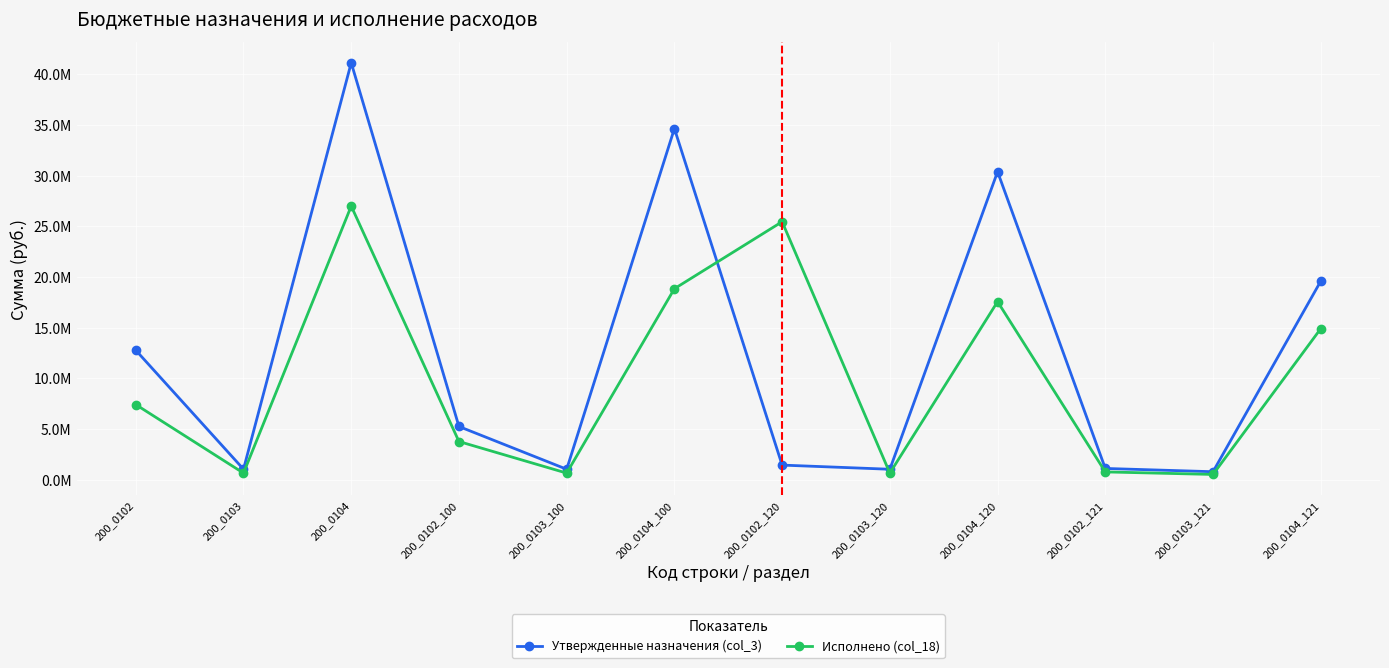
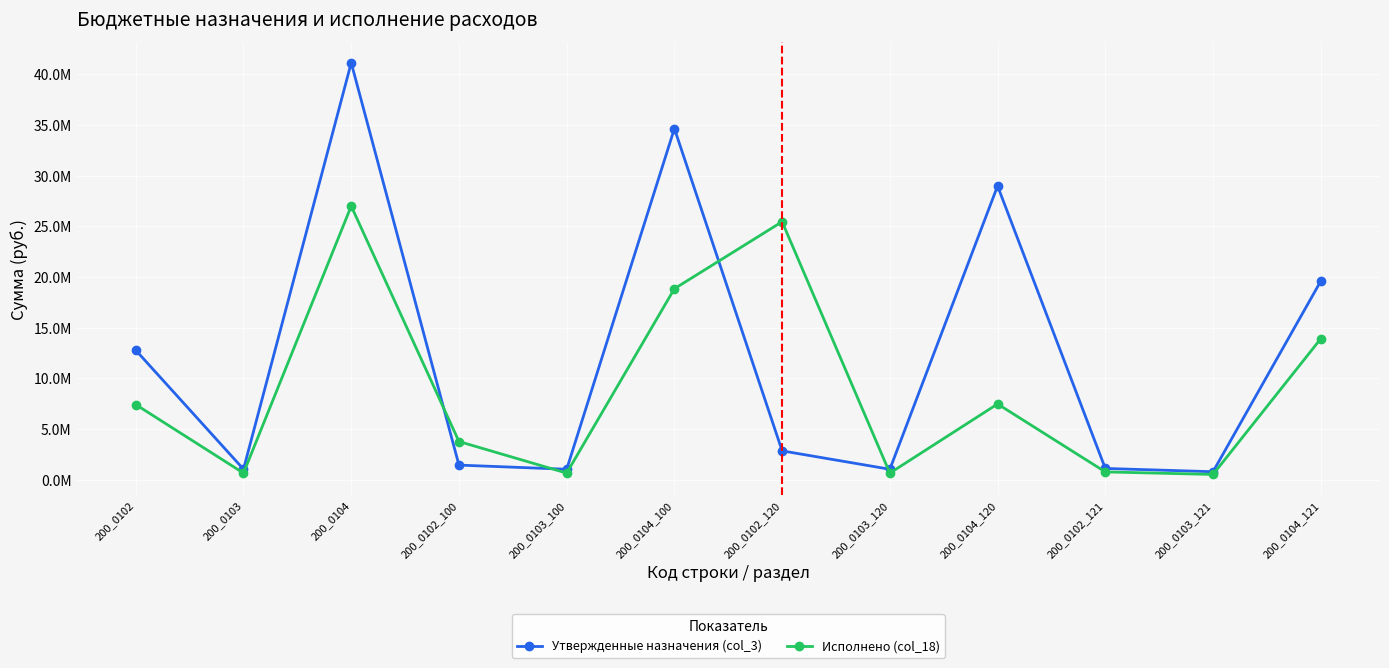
  {
    "Утвержденные назначения (col_3)": {
      "200_0102": 12800000,
      "200_0103": 1000000,
      "200_0104": 41100000,
-     "200_0102_100": 5200000,
+     "200_0102_100": 1400000,
      "200_0103_100": 1000000,
      "200_0104_100": 34600000,
-     "200_0102_120": 1400000,
+     "200_0102_120": 2800000,
      "200_0103_120": 1000000,
-     "200_0104_120": 30400000,
+     "200_0104_120": 29000000,
      "200_0102_121": 1100000,
      "200_0103_121": 800000,
      "200_0104_121": 19600000
    },
    "Исполнено (col_18)": {
      "200_0102": 7400000,
      "200_0103": 600000,
      "200_0104": 27000000,
      "200_0102_100": 3800000,
      "200_0103_100": 600000,
      "200_0104_100": 18800000,
      "200_0102_120": 25500000,
      "200_0103_120": 600000,
-     "200_0104_120": 17600000,
+     "200_0104_120": 7500000,
      "200_0102_121": 800000,
      "200_0103_121": 500000,
-     "200_0104_121": 14900000
+     "200_0104_121": 13900000
    }
  }
